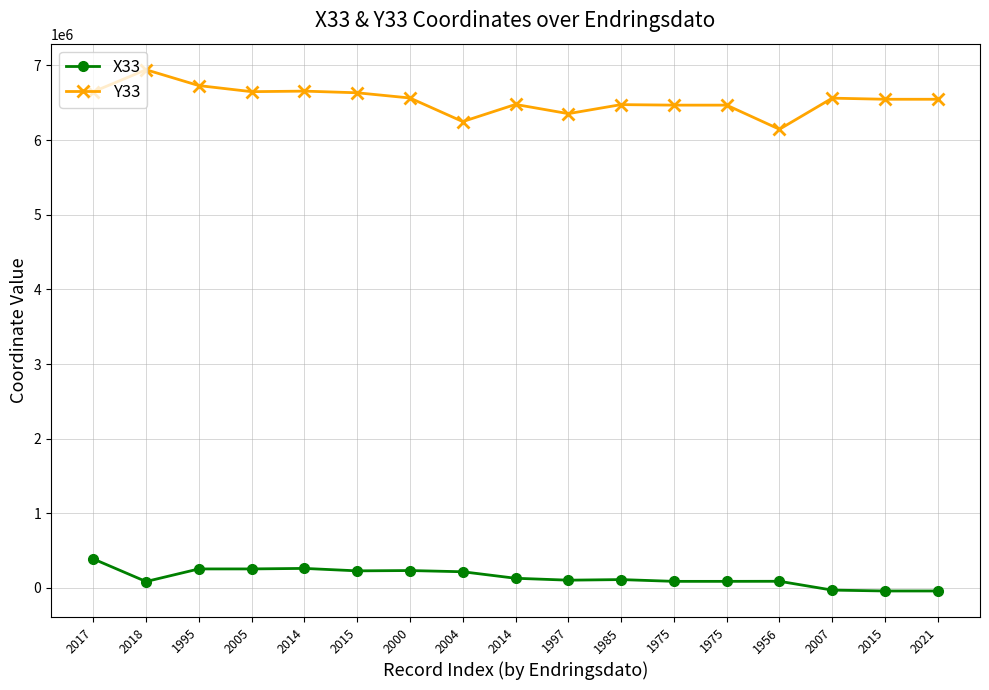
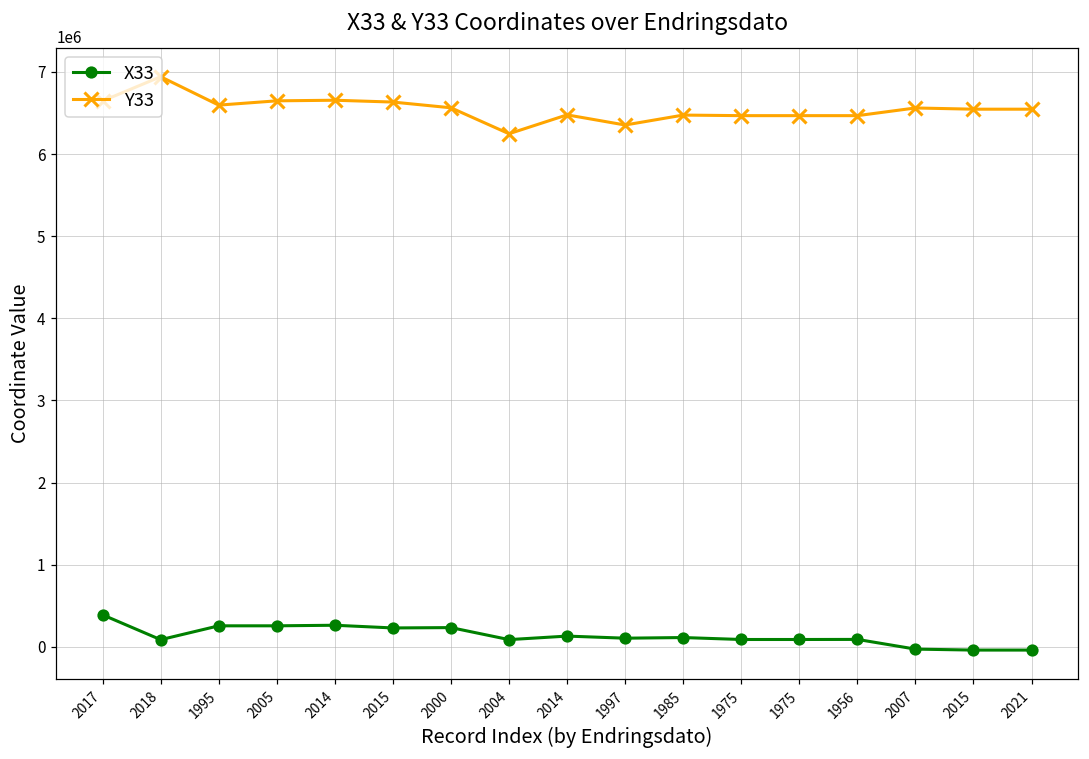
  {
    "X33": {
      "2017": 400000,
      "2018": 100000,
      "1995": 300000,
      "2005": 300000,
      "2000": 200000,
-     "2004": 200000,
+     "2004": 100000,
      "1997": 100000,
      "1985": 100000,
      "1956": 100000,
      "2007": 0,
      "2021": 0
    },
    "Y33": {
-     "1995": 6700000,
+     "1995": 6600000,
      "2005": 6600000,
      "2000": 6600000,
      "2004": 6200000,
      "1997": 6400000,
      "1985": 6500000,
-     "1956": 6100000,
+     "1956": 6500000,
      "2007": 6600000,
      "2021": 6500000
    }
  }
